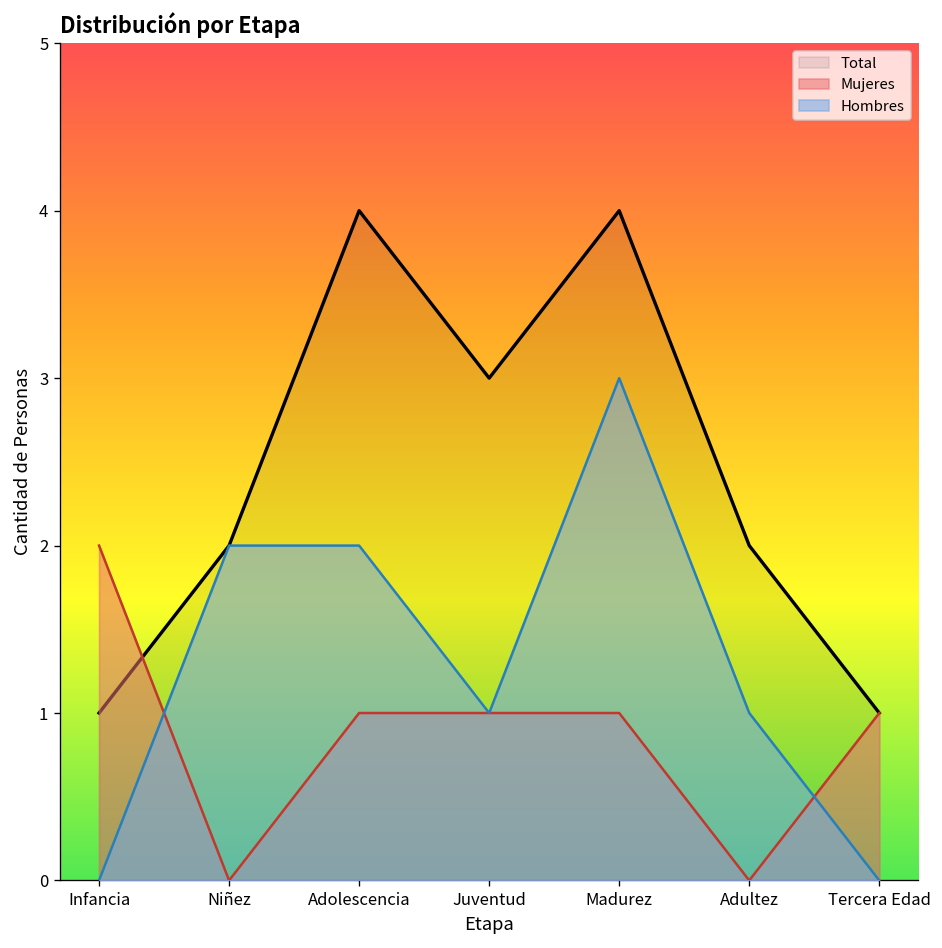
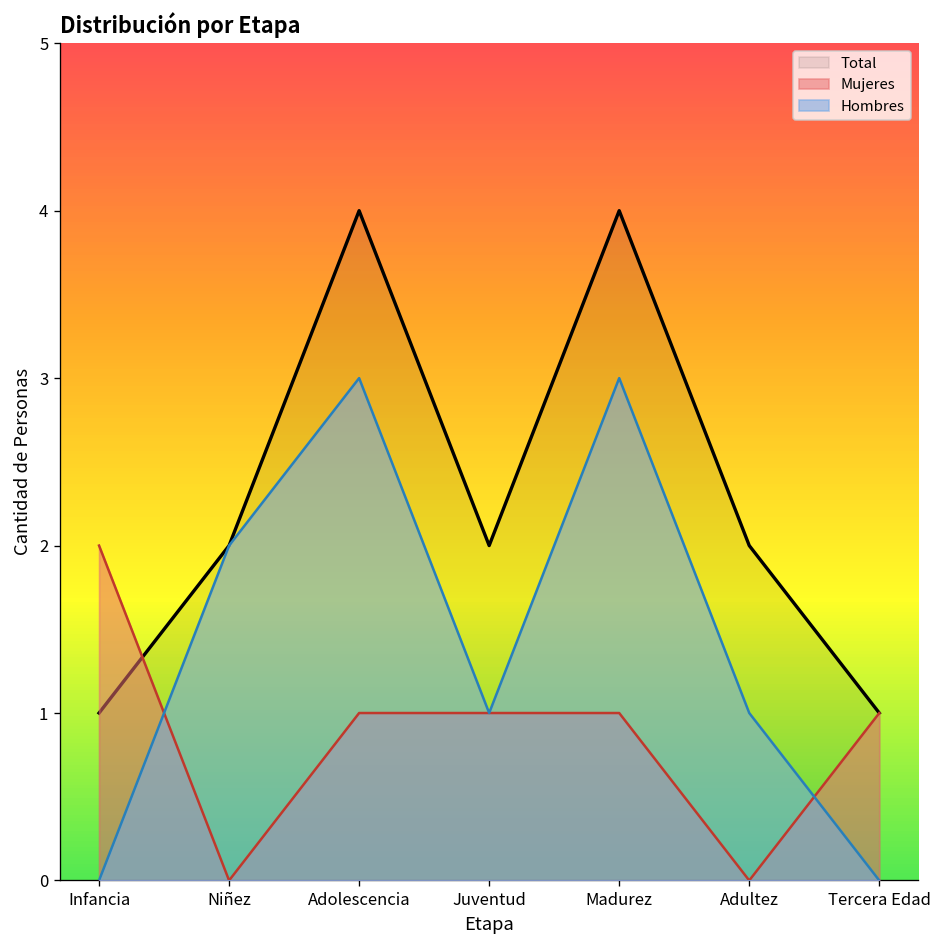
  {
    "Total": {
      "Infancia": 1,
      "Adolescencia": 4,
-     "Juventud": 3,
+     "Juventud": 2,
      "Madurez": 4,
      "Adultez": 2
    },
    "Mujeres": {
      "Infancia": 2,
      "Niñez": 0,
      "Adolescencia": 1,
      "Madurez": 1,
      "Adultez": 0
    },
    "Hombres": {
      "Infancia": 0,
-     "Adolescencia": 2,
+     "Adolescencia": 3,
      "Madurez": 3,
      "Adultez": 1,
      "Tercera Edad": 0
    }
  }
